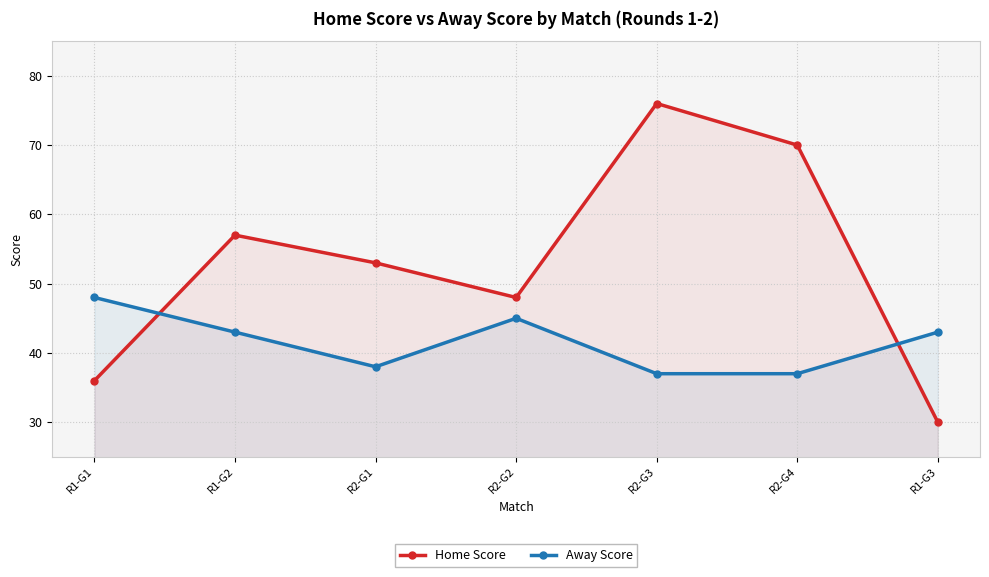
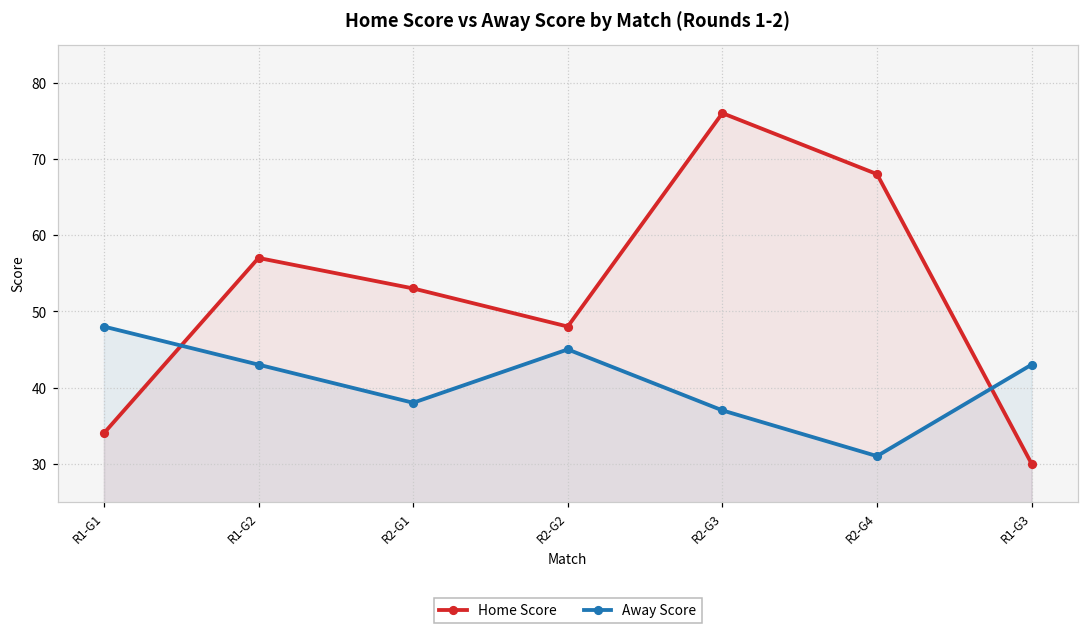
  {
    "Home Score": {
-     "R1-G1": 36,
+     "R1-G1": 34,
      "R1-G2": 57,
      "R2-G1": 53,
      "R2-G2": 48,
      "R2-G3": 76,
-     "R2-G4": 70,
+     "R2-G4": 68,
      "R1-G3": 30
    },
    "Away Score": {
      "R1-G1": 48,
      "R1-G2": 43,
      "R2-G1": 38,
      "R2-G2": 45,
      "R2-G3": 37,
-     "R2-G4": 37,
+     "R2-G4": 31,
      "R1-G3": 43
    }
  }
